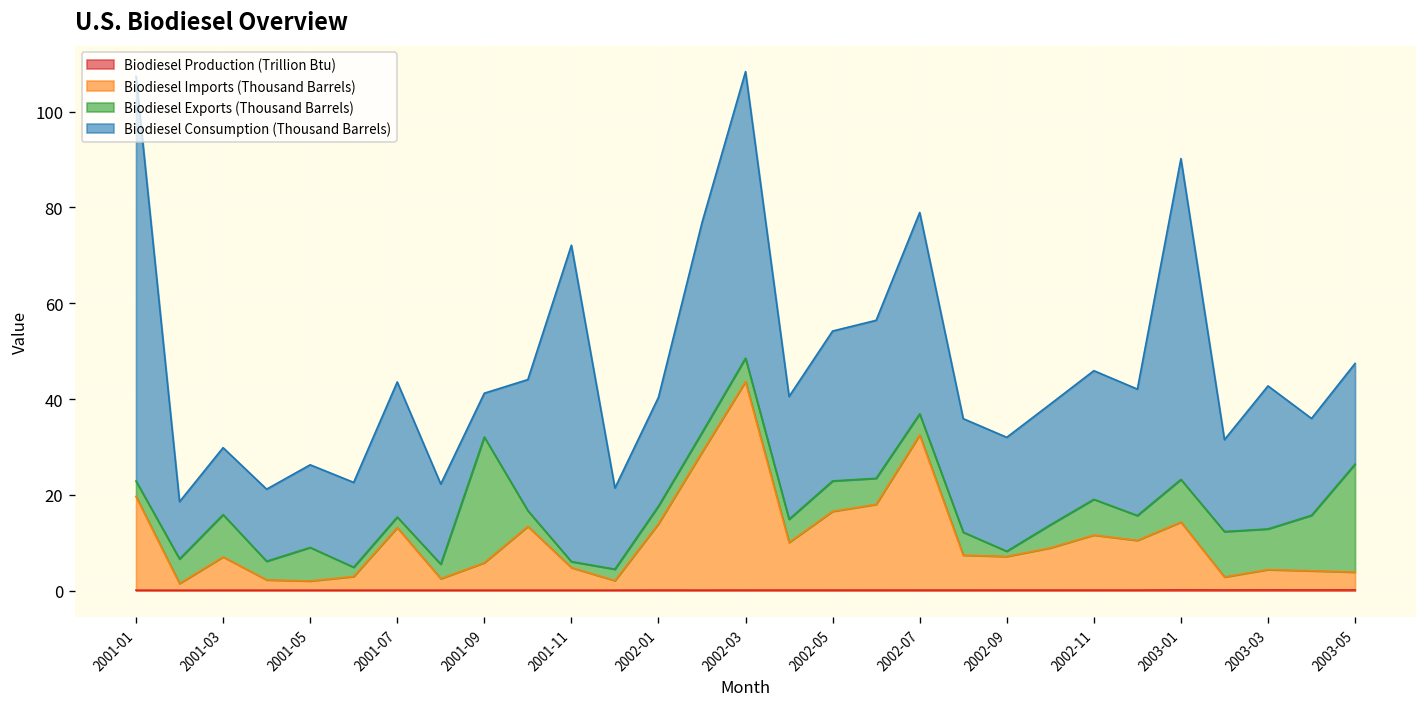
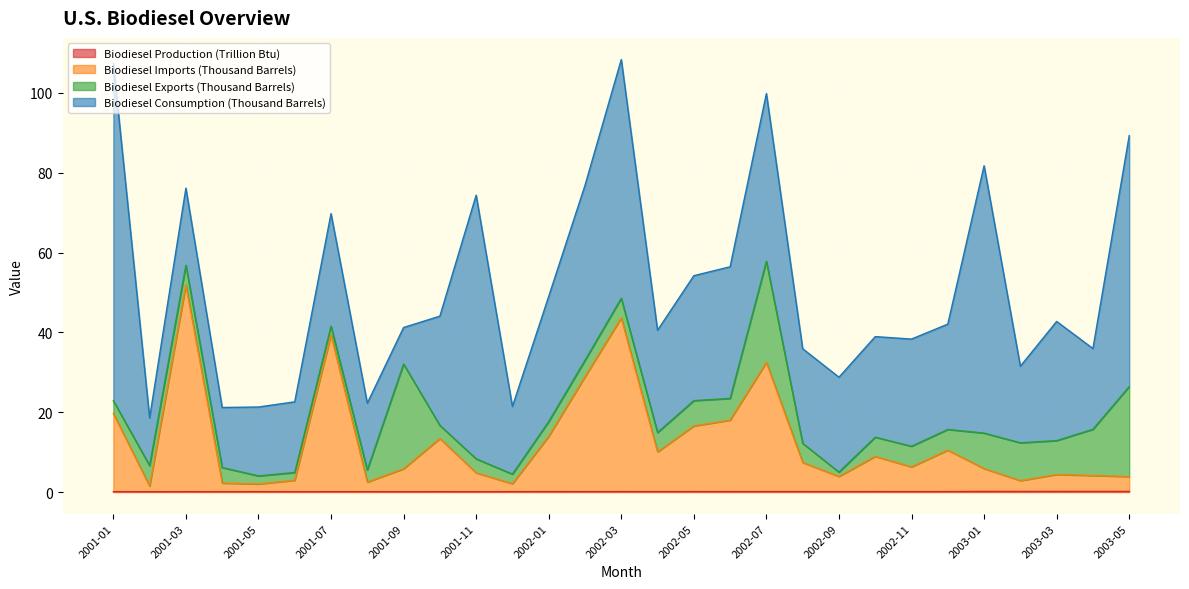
  {
    "Biodiesel Production (Trillion Btu)": {
      "2001-01": 0,
      "2001-03": 0,
      "2001-05": 0,
      "2001-07": 0,
      "2001-09": 0,
      "2001-11": 0,
      "2002-01": 0,
      "2002-03": 0,
      "2002-05": 0,
      "2002-07": 0,
      "2002-09": 0,
      "2002-11": 0,
      "2003-01": 0,
      "2003-03": 0,
      "2003-05": 0
    },
    "Biodiesel Imports (Thousand Barrels)": {
      "2001-01": 20,
-     "2001-03": 7,
+     "2001-03": 52,
      "2001-05": 2,
-     "2001-07": 13,
+     "2001-07": 39,
      "2001-09": 6,
      "2001-11": 5,
      "2002-01": 14,
      "2002-03": 44,
      "2002-05": 16,
      "2002-07": 32,
-     "2002-09": 7,
-     "2002-11": 12,
-     "2003-01": 14,
+     "2002-09": 4,
+     "2002-11": 6,
+     "2003-01": 6,
      "2003-03": 4,
      "2003-05": 4
    },
    "Biodiesel Exports (Thousand Barrels)": {
      "2001-01": 3,
-     "2001-03": 9,
-     "2001-05": 7,
+     "2001-03": 5,
+     "2001-05": 2,
      "2001-07": 2,
      "2001-09": 26,
-     "2001-11": 1,
+     "2001-11": 4,
      "2002-01": 4,
      "2002-03": 5,
      "2002-05": 6,
-     "2002-07": 4,
+     "2002-07": 25,
      "2002-09": 1,
-     "2002-11": 7,
+     "2002-11": 5,
      "2003-01": 9,
      "2003-03": 8,
      "2003-05": 23
    },
    "Biodiesel Consumption (Thousand Barrels)": {
-     "2001-03": 14,
+     "2001-03": 19,
      "2001-05": 17,
      "2001-07": 28,
      "2001-09": 9,
      "2001-11": 66,
-     "2002-01": 23,
+     "2002-01": 31,
      "2002-03": 60,
      "2002-05": 31,
      "2002-07": 42,
      "2002-09": 24,
      "2002-11": 27,
      "2003-01": 67,
      "2003-03": 30,
-     "2003-05": 21
+     "2003-05": 63
    }
  }
